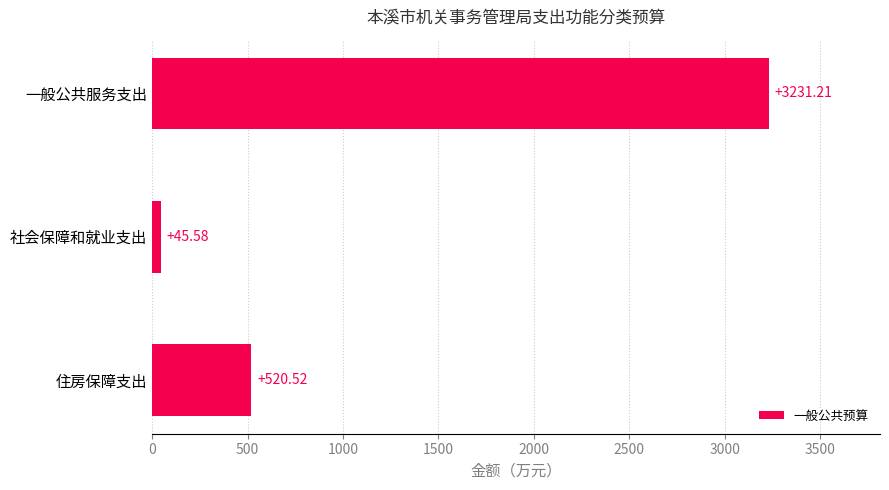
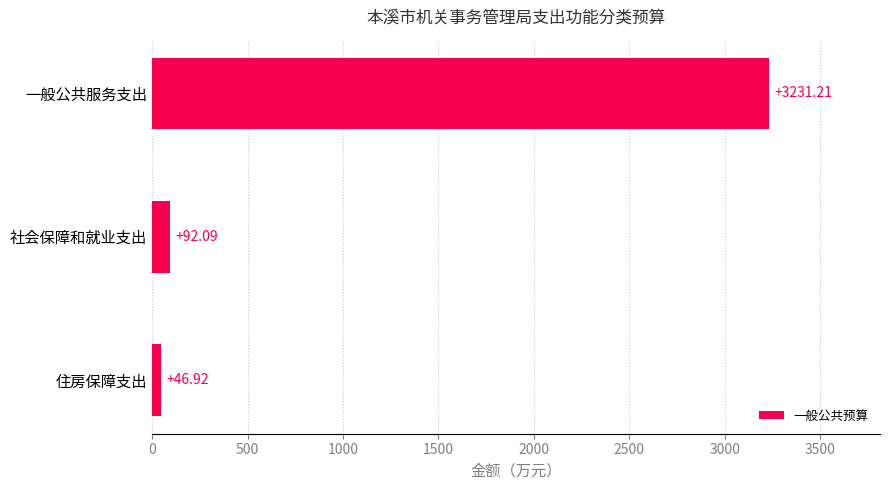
  {
    "一般公共服务支出": "+3231.21",
-   "社会保障和就业支出": "+45.58",
-   "住房保障支出": "+520.52"
+   "社会保障和就业支出": "+92.09",
+   "住房保障支出": "+46.92"
  }
